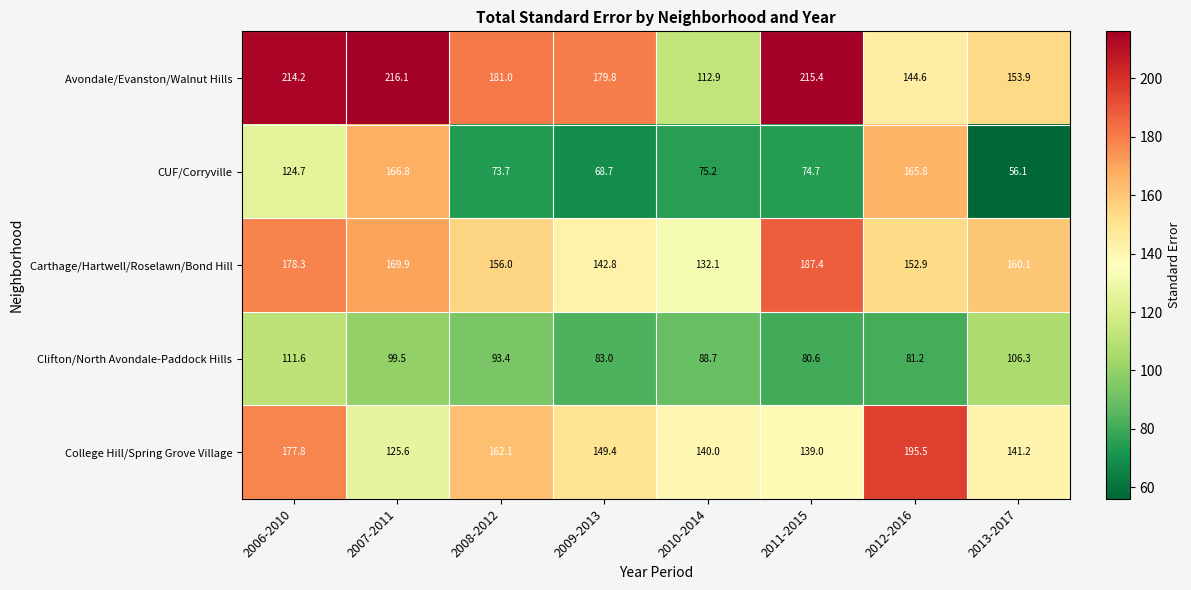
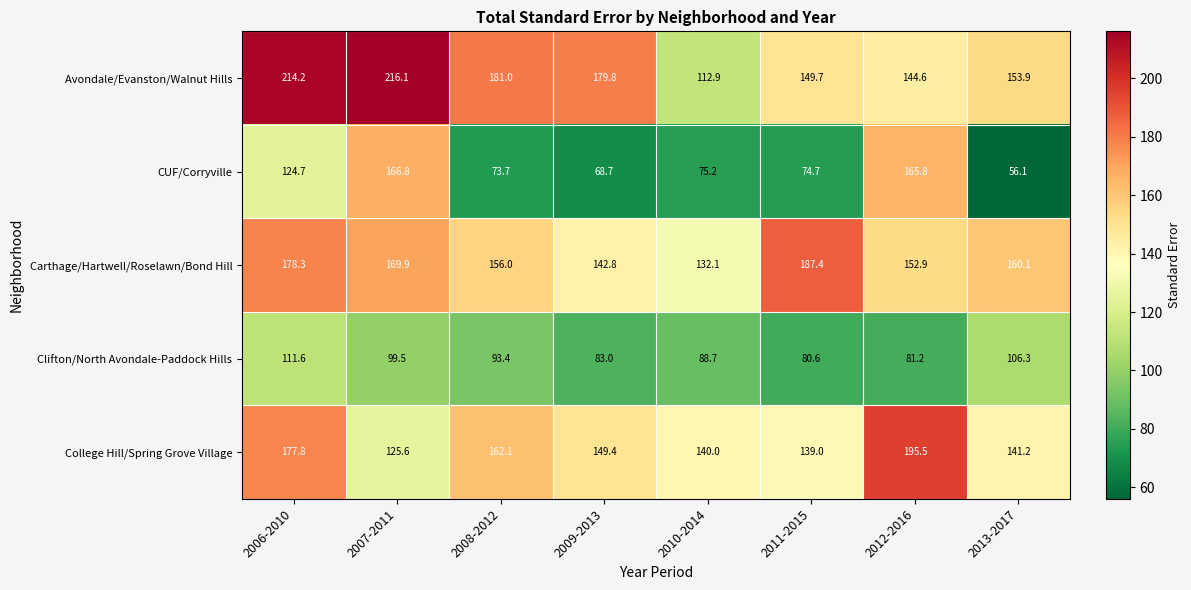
  {
    "Avondale/Evanston/Walnut Hills": {
      "2006-2010": 214.2,
      "2007-2011": 216.1,
      "2008-2012": 181.0,
      "2009-2013": 179.8,
      "2010-2014": 112.9,
-     "2011-2015": 215.4,
+     "2011-2015": 149.7,
      "2012-2016": 144.6,
      "2013-2017": 153.9
    },
    "CUF/Corryville": {
      "2006-2010": 124.7,
      "2007-2011": 166.8,
      "2008-2012": 73.7,
      "2009-2013": 68.7,
      "2010-2014": 75.2,
      "2011-2015": 74.7,
      "2012-2016": 165.8,
      "2013-2017": 56.1
    },
    "Carthage/Hartwell/Roselawn/Bond Hill": {
      "2006-2010": 178.3,
      "2007-2011": 169.9,
      "2008-2012": 156.0,
      "2009-2013": 142.8,
      "2010-2014": 132.1,
      "2011-2015": 187.4,
      "2012-2016": 152.9,
      "2013-2017": 160.1
    },
    "Clifton/North Avondale-Paddock Hills": {
      "2006-2010": 111.6,
      "2007-2011": 99.5,
      "2008-2012": 93.4,
      "2009-2013": 83.0,
      "2010-2014": 88.7,
      "2011-2015": 80.6,
      "2012-2016": 81.2,
      "2013-2017": 106.3
    },
    "College Hill/Spring Grove Village": {
      "2006-2010": 177.8,
      "2007-2011": 125.6,
      "2008-2012": 162.1,
      "2009-2013": 149.4,
      "2010-2014": 140.0,
      "2011-2015": 139.0,
      "2012-2016": 195.5,
      "2013-2017": 141.2
    }
  }
